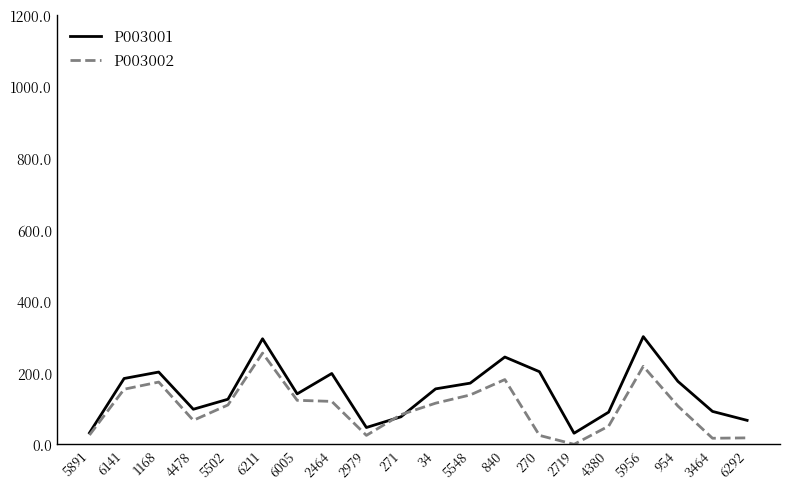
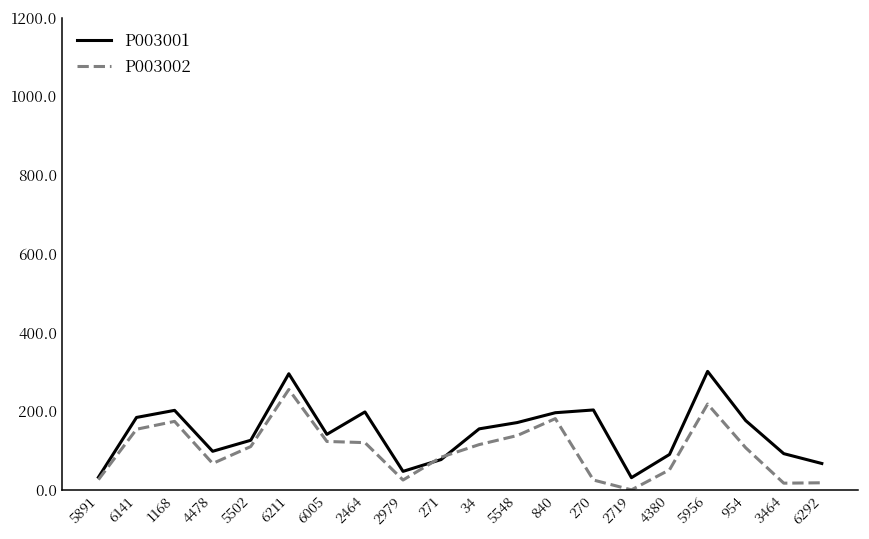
  {
    "P003001": {
      "6141": 180,
      "1168": 200,
      "4478": 100,
      "5502": 130,
      "6211": 300,
      "6005": 140,
      "2464": 200,
      "2979": 50,
      "34": 160,
      "5548": 170,
-     "840": 240,
+     "840": 200,
      "270": 200,
      "2719": 30,
      "4380": 90,
      "5956": 300,
      "954": 180,
      "3464": 90,
      "6292": 70
    },
    "P003002": {
      "6141": 150,
      "1168": 170,
      "4478": 70,
      "5502": 110,
      "6211": 260,
      "6005": 120,
      "2464": 120,
      "2979": 30,
      "34": 120,
      "5548": 140,
      "840": 180,
      "270": 30,
      "2719": 0,
      "4380": 50,
      "5956": 220,
      "954": 110,
      "3464": 20,
      "6292": 20
    }
  }
